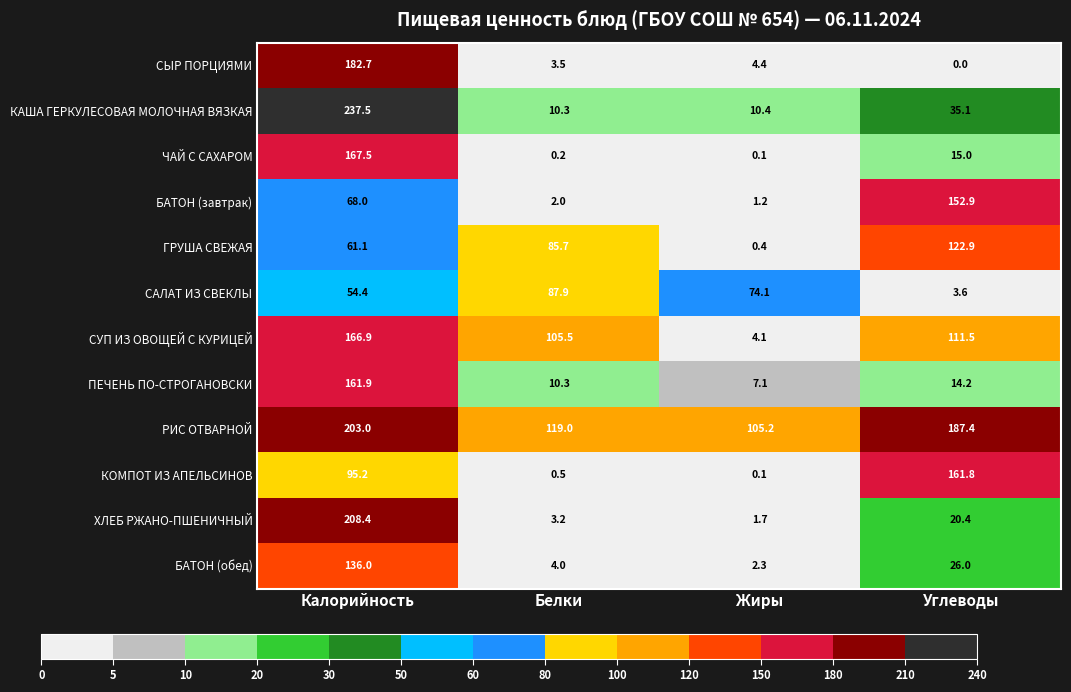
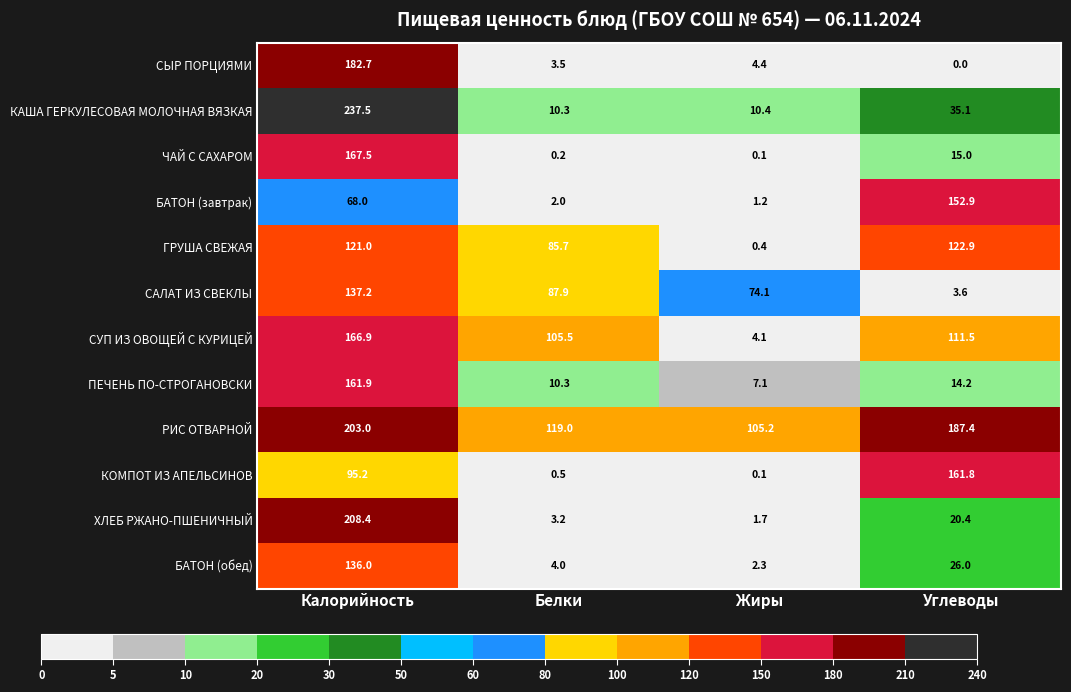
  {
    "Пищевая ценность блюд (ГБОУ СОШ № 654) — 06.11.2024": {
      "СЫР ПОРЦИЯМИ": {
        "Калорийность": 182.7,
        "Белки": 3.5,
        "Жиры": 4.4,
        "Углеводы": 0.0
      },
      "КАША ГЕРКУЛЕСОВАЯ МОЛОЧНАЯ ВЯЗКАЯ": {
        "Калорийность": 237.5,
        "Белки": 10.3,
        "Жиры": 10.4,
        "Углеводы": 35.1
      },
      "ЧАЙ С САХАРОМ": {
        "Калорийность": 167.5,
        "Белки": 0.2,
        "Жиры": 0.1,
        "Углеводы": 15.0
      },
      "БАТОН (завтрак)": {
        "Калорийность": 68.0,
        "Белки": 2.0,
        "Жиры": 1.2,
        "Углеводы": 152.9
      },
      "ГРУША СВЕЖАЯ": {
-       "Калорийность": 61.1,
+       "Калорийность": 121.0,
        "Белки": 85.7,
        "Жиры": 0.4,
        "Углеводы": 122.9
      },
      "САЛАТ ИЗ СВЕКЛЫ": {
-       "Калорийность": 54.4,
+       "Калорийность": 137.2,
        "Белки": 87.9,
        "Жиры": 74.1,
        "Углеводы": 3.6
      },
      "СУП ИЗ ОВОЩЕЙ С КУРИЦЕЙ": {
        "Калорийность": 166.9,
        "Белки": 105.5,
        "Жиры": 4.1,
        "Углеводы": 111.5
      },
      "ПЕЧЕНЬ ПО-СТРОГАНОВСКИ": {
        "Калорийность": 161.9,
        "Белки": 10.3,
        "Жиры": 7.1,
        "Углеводы": 14.2
      },
      "РИС ОТВАРНОЙ": {
        "Калорийность": 203.0,
        "Белки": 119.0,
        "Жиры": 105.2,
        "Углеводы": 187.4
      },
      "КОМПОТ ИЗ АПЕЛЬСИНОВ": {
        "Калорийность": 95.2,
        "Белки": 0.5,
        "Жиры": 0.1,
        "Углеводы": 161.8
      },
      "ХЛЕБ РЖАНО-ПШЕНИЧНЫЙ": {
        "Калорийность": 208.4,
        "Белки": 3.2,
        "Жиры": 1.7,
        "Углеводы": 20.4
      },
      "БАТОН (обед)": {
        "Калорийность": 136.0,
        "Белки": 4.0,
        "Жиры": 2.3,
        "Углеводы": 26.0
      }
    }
  }
